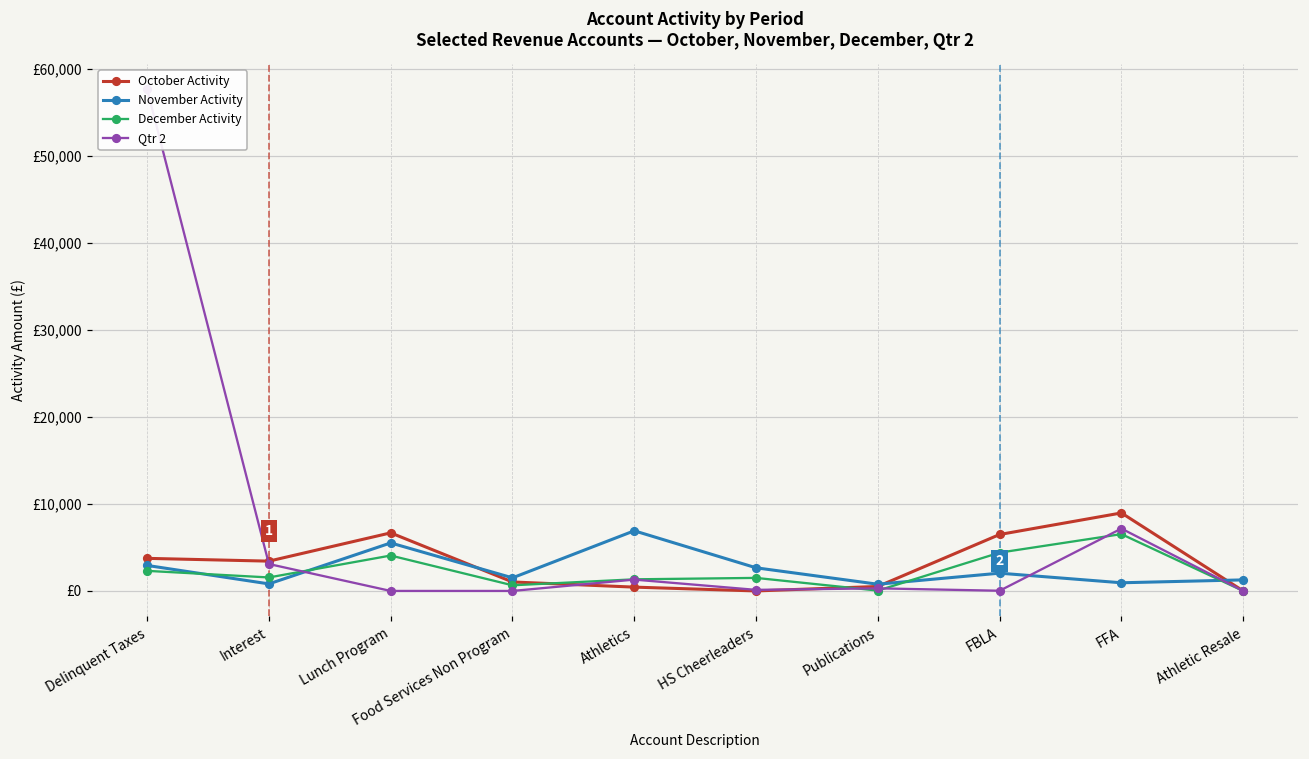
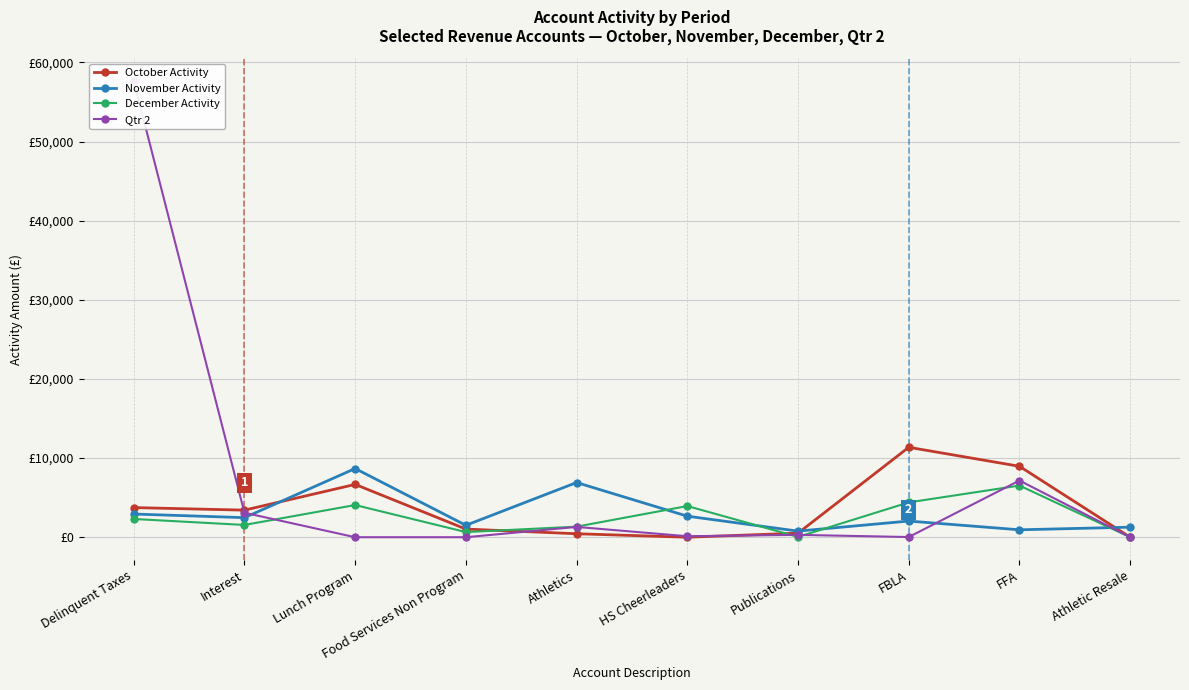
  {
    "October Activity": {
      "Delinquent Taxes": "£4,000",
      "Lunch Program": "£7,000",
      "Food Services Non Program": "£1,000",
      "Athletics": "£0",
-     "FBLA": "£6,000",
+     "FBLA": "£11,000",
      "FFA": "£9,000"
    },
    "November Activity": {
      "Delinquent Taxes": "£3,000",
-     "Interest": "£1,000",
-     "Lunch Program": "£6,000",
+     "Interest": "£2,000",
+     "Lunch Program": "£9,000",
      "Food Services Non Program": "£2,000",
      "Athletics": "£7,000",
      "HS Cheerleaders": "£3,000",
      "FBLA": "£2,000",
      "FFA": "£1,000",
      "Athletic Resale": "£1,000"
    },
    "December Activity": {
      "Delinquent Taxes": "£2,000",
      "Interest": "£2,000",
      "Lunch Program": "£4,000",
      "Food Services Non Program": "£1,000",
-     "HS Cheerleaders": "£1,000",
+     "HS Cheerleaders": "£4,000",
      "FFA": "£7,000"
    },
    "Qtr 2": {
      "Interest": "£3,000",
      "Lunch Program": "£0",
      "Food Services Non Program": "£0",
      "FBLA": "£0",
      "FFA": "£7,000"
    }
  }
